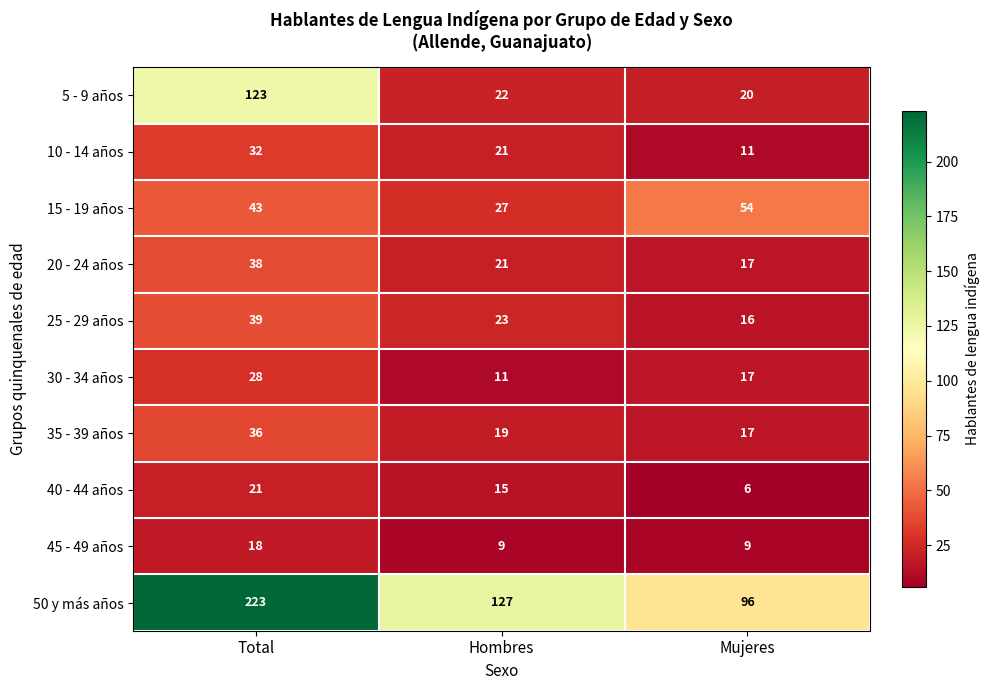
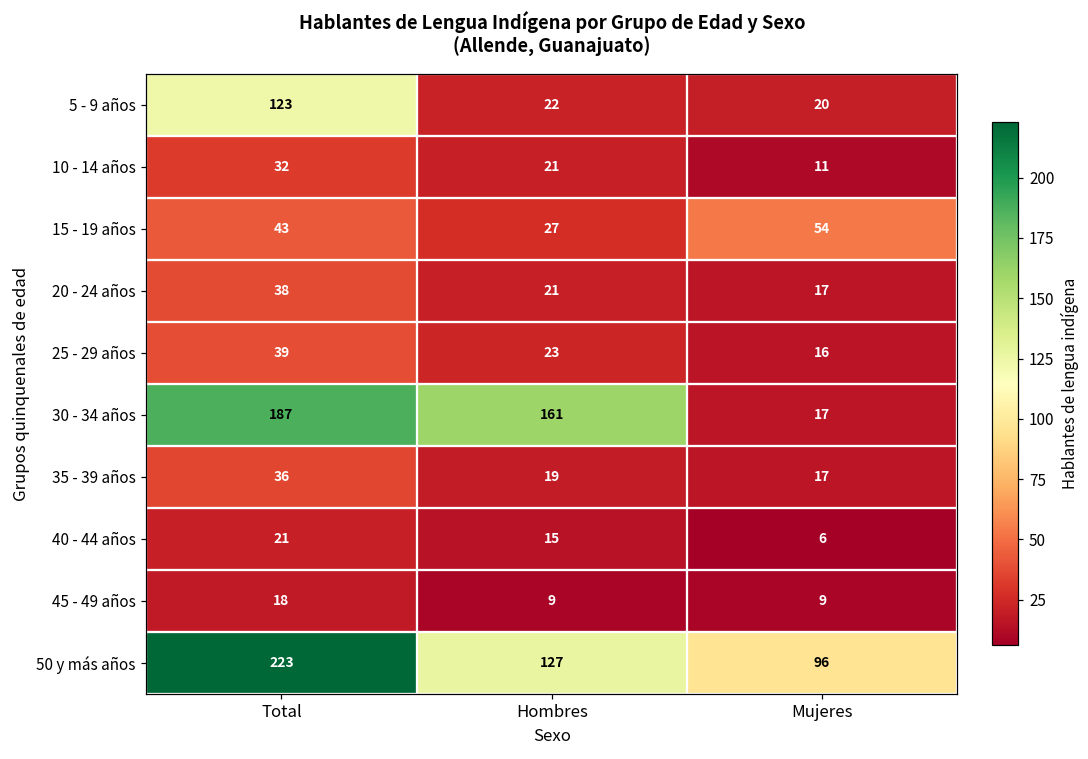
  {
    "5 - 9 años": {
      "Total": 123,
      "Hombres": 22,
      "Mujeres": 20
    },
    "10 - 14 años": {
      "Total": 32,
      "Hombres": 21,
      "Mujeres": 11
    },
    "15 - 19 años": {
      "Total": 43,
      "Hombres": 27,
      "Mujeres": 54
    },
    "20 - 24 años": {
      "Total": 38,
      "Hombres": 21,
      "Mujeres": 17
    },
    "25 - 29 años": {
      "Total": 39,
      "Hombres": 23,
      "Mujeres": 16
    },
    "30 - 34 años": {
-     "Total": 28,
-     "Hombres": 11,
+     "Total": 187,
+     "Hombres": 161,
      "Mujeres": 17
    },
    "35 - 39 años": {
      "Total": 36,
      "Hombres": 19,
      "Mujeres": 17
    },
    "40 - 44 años": {
      "Total": 21,
      "Hombres": 15,
      "Mujeres": 6
    },
    "45 - 49 años": {
      "Total": 18,
      "Hombres": 9,
      "Mujeres": 9
    },
    "50 y más años": {
      "Total": 223,
      "Hombres": 127,
      "Mujeres": 96
    }
  }
